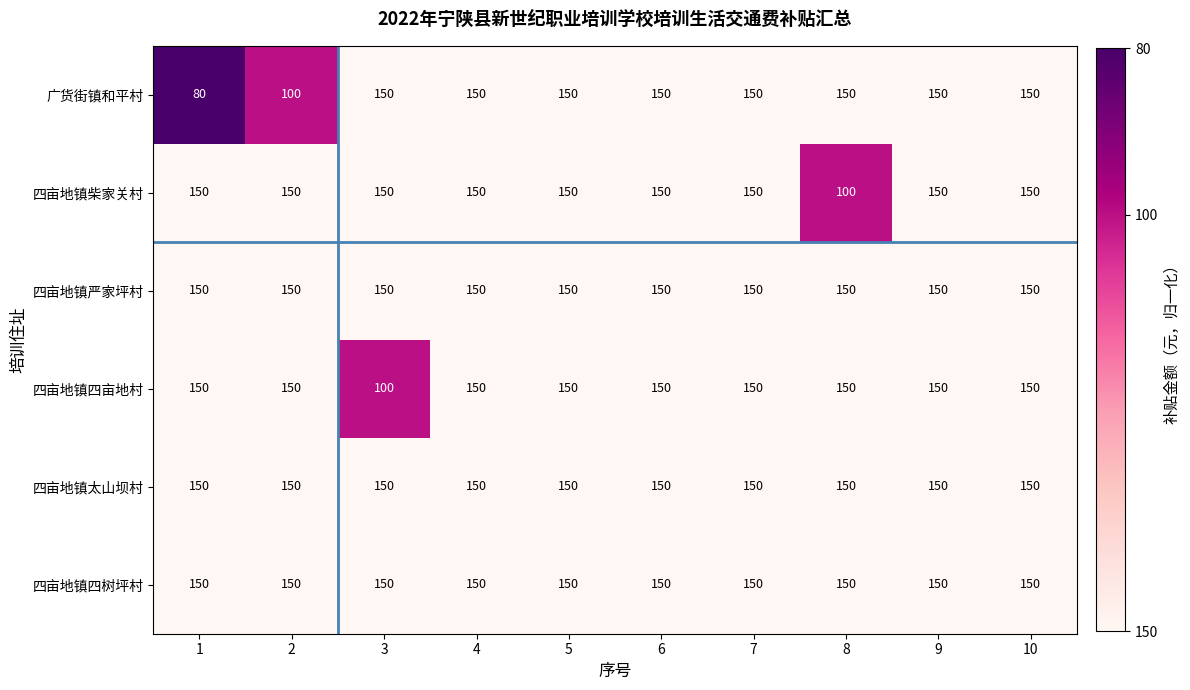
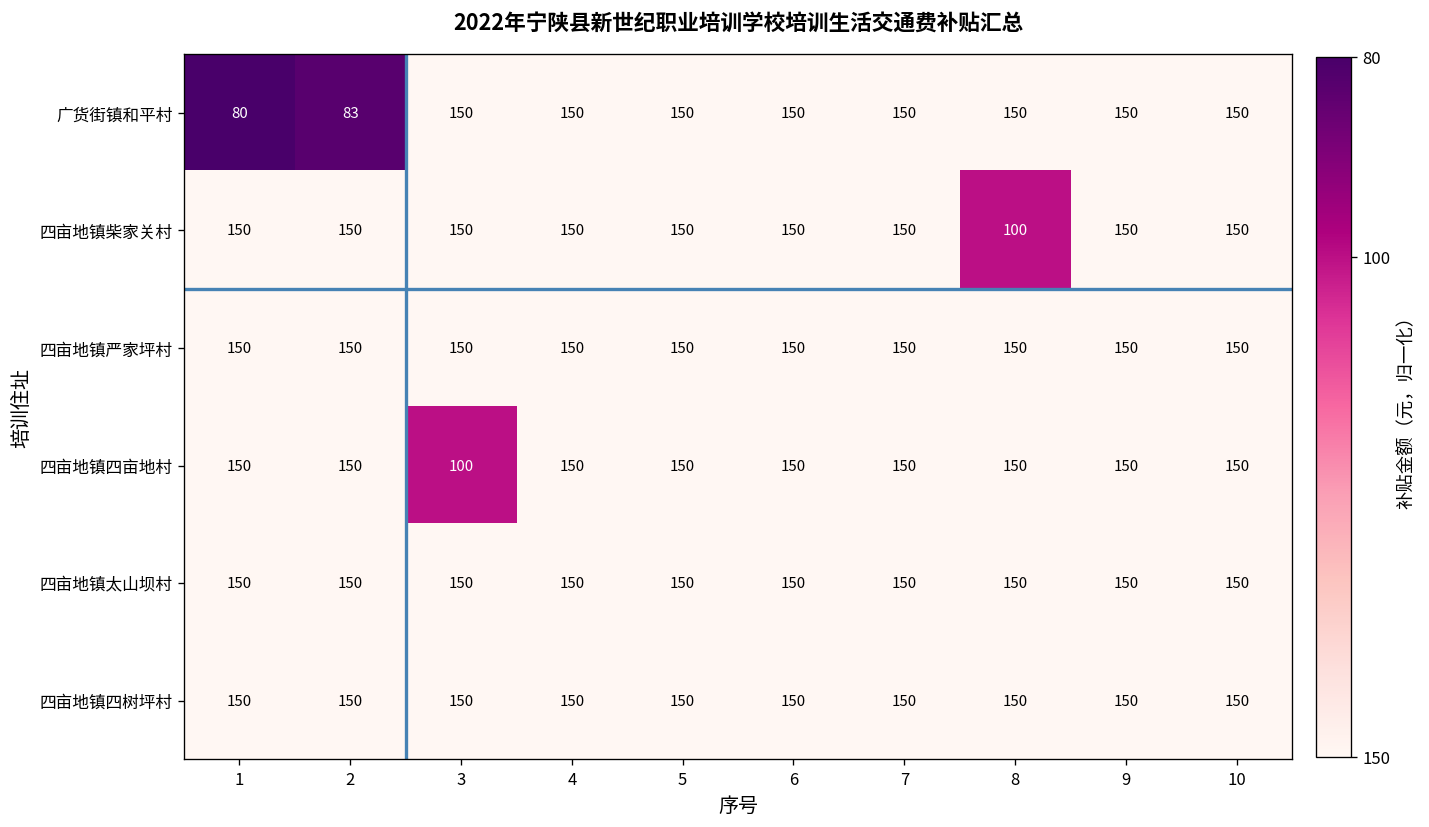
  {
    "广货街镇和平村": {
      "1": 80,
-     "2": 100,
+     "2": 83,
      "3": 150,
      "4": 150,
      "5": 150,
      "6": 150,
      "7": 150,
      "8": 150,
      "9": 150,
      "10": 150
    },
    "四亩地镇柴家关村": {
      "1": 150,
      "2": 150,
      "3": 150,
      "4": 150,
      "5": 150,
      "6": 150,
      "7": 150,
      "8": 100,
      "9": 150,
      "10": 150
    },
    "四亩地镇严家坪村": {
      "1": 150,
      "2": 150,
      "3": 150,
      "4": 150,
      "5": 150,
      "6": 150,
      "7": 150,
      "8": 150,
      "9": 150,
      "10": 150
    },
    "四亩地镇四亩地村": {
      "1": 150,
      "2": 150,
      "3": 100,
      "4": 150,
      "5": 150,
      "6": 150,
      "7": 150,
      "8": 150,
      "9": 150,
      "10": 150
    },
    "四亩地镇太山坝村": {
      "1": 150,
      "2": 150,
      "3": 150,
      "4": 150,
      "5": 150,
      "6": 150,
      "7": 150,
      "8": 150,
      "9": 150,
      "10": 150
    },
    "四亩地镇四树坪村": {
      "1": 150,
      "2": 150,
      "3": 150,
      "4": 150,
      "5": 150,
      "6": 150,
      "7": 150,
      "8": 150,
      "9": 150,
      "10": 150
    }
  }
